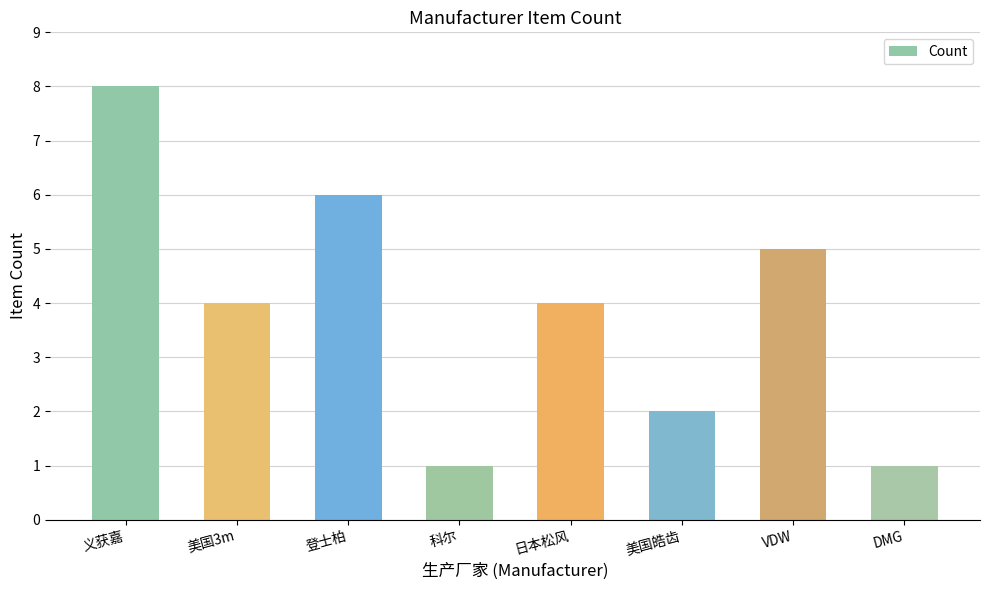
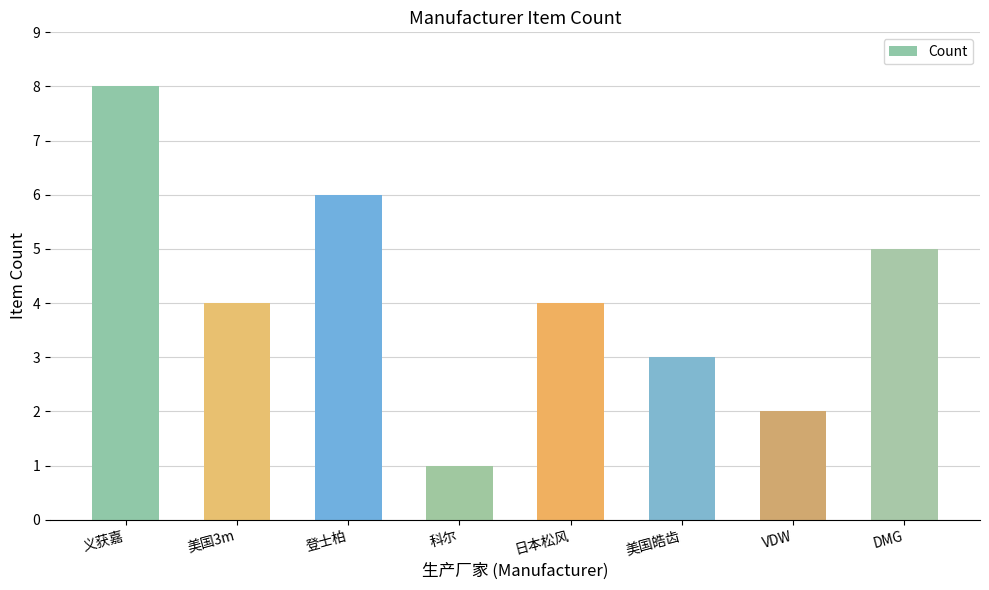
  {
    "义获嘉": 8,
    "美国3m": 4,
    "登士柏": 6,
    "科尔": 1,
    "日本松风": 4,
-   "美国皓齿": 2,
-   "VDW": 5,
-   "DMG": 1
+   "美国皓齿": 3,
+   "VDW": 2,
+   "DMG": 5
  }
